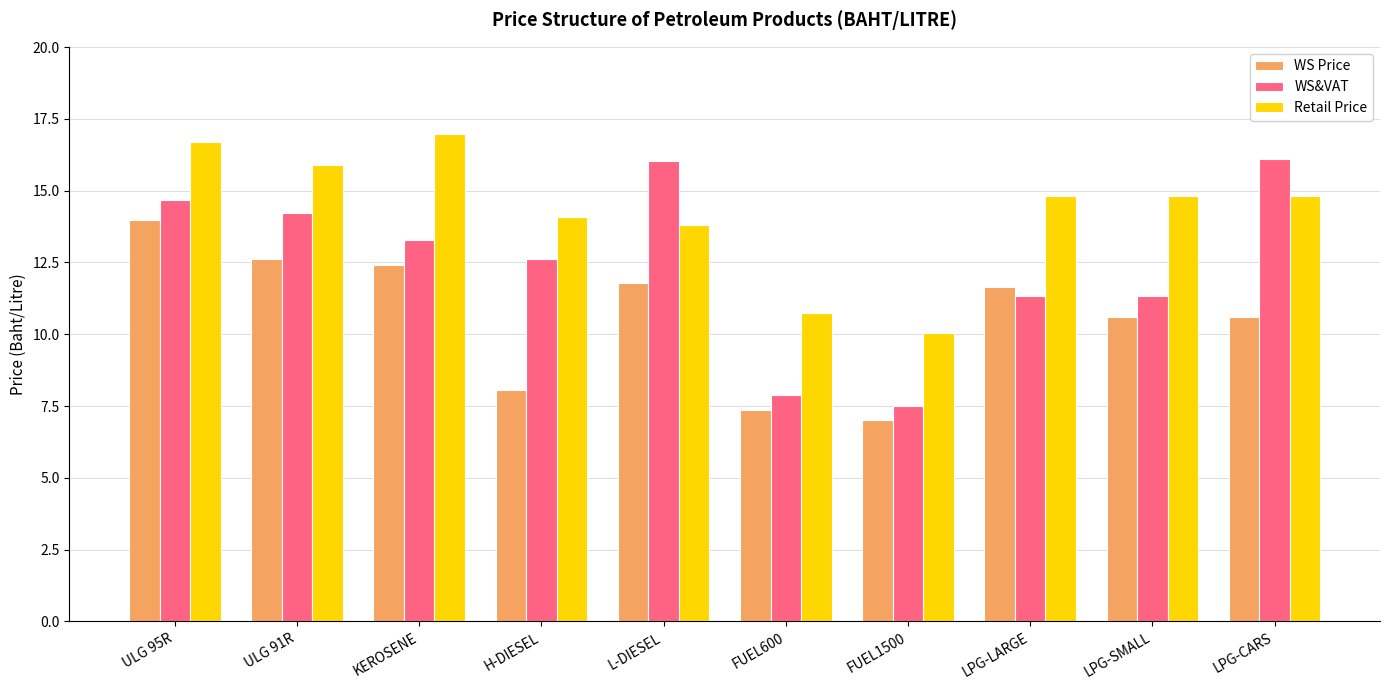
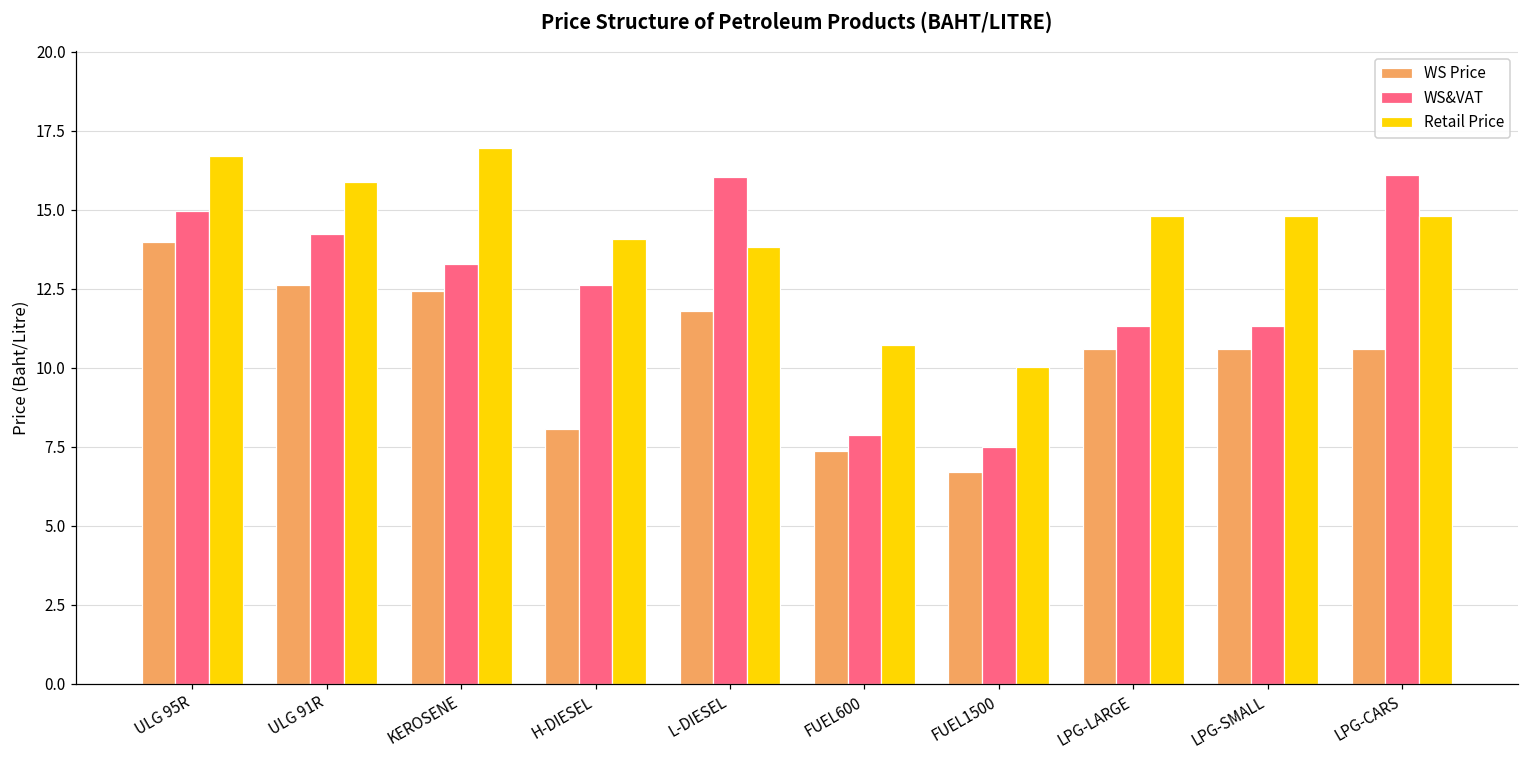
  {
    "WS Price": {
      "ULG 95R": 14.0,
      "ULG 91R": 12.6,
      "KEROSENE": 12.4,
      "H-DIESEL": 8.1,
      "L-DIESEL": 11.8,
      "FUEL600": 7.4,
-     "FUEL1500": 7.0,
-     "LPG-LARGE": 11.6,
+     "FUEL1500": 6.7,
+     "LPG-LARGE": 10.6,
      "LPG-SMALL": 10.6,
      "LPG-CARS": 10.6
    },
    "WS&VAT": {
-     "ULG 95R": 14.7,
+     "ULG 95R": 15.0,
      "ULG 91R": 14.2,
      "KEROSENE": 13.3,
      "H-DIESEL": 12.6,
      "L-DIESEL": 16.0,
      "FUEL600": 7.9,
      "FUEL1500": 7.5,
      "LPG-LARGE": 11.3,
      "LPG-SMALL": 11.3,
      "LPG-CARS": 16.1
    },
    "Retail Price": {
      "ULG 95R": 16.7,
      "ULG 91R": 15.9,
      "KEROSENE": 17.0,
      "H-DIESEL": 14.1,
      "L-DIESEL": 13.8,
      "FUEL600": 10.7,
      "FUEL1500": 10.0,
      "LPG-LARGE": 14.8,
      "LPG-SMALL": 14.8,
      "LPG-CARS": 14.8
    }
  }
